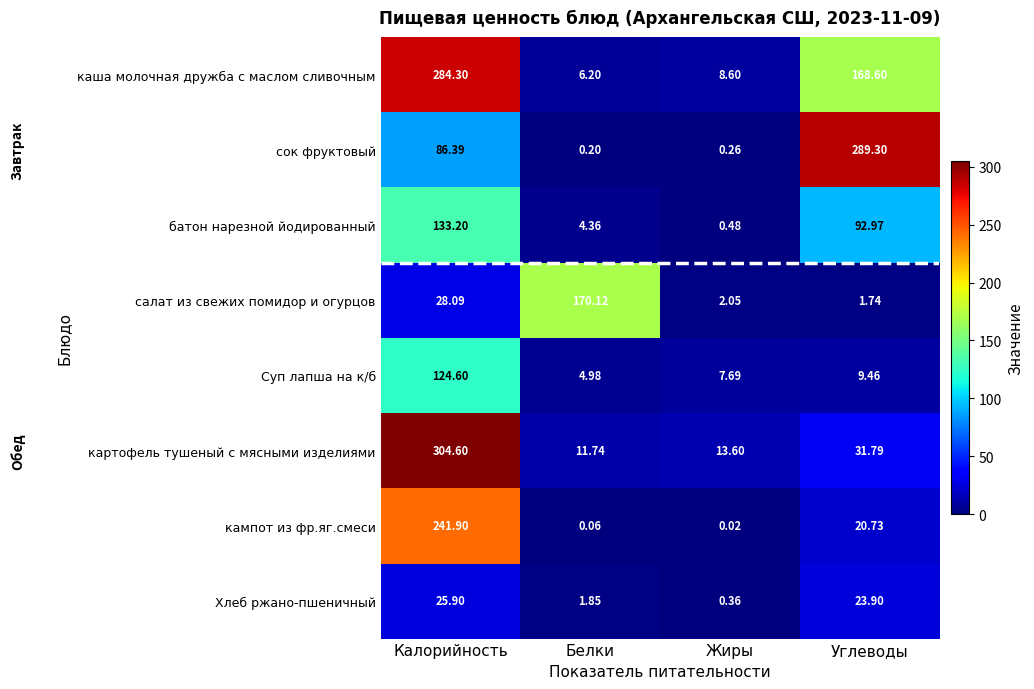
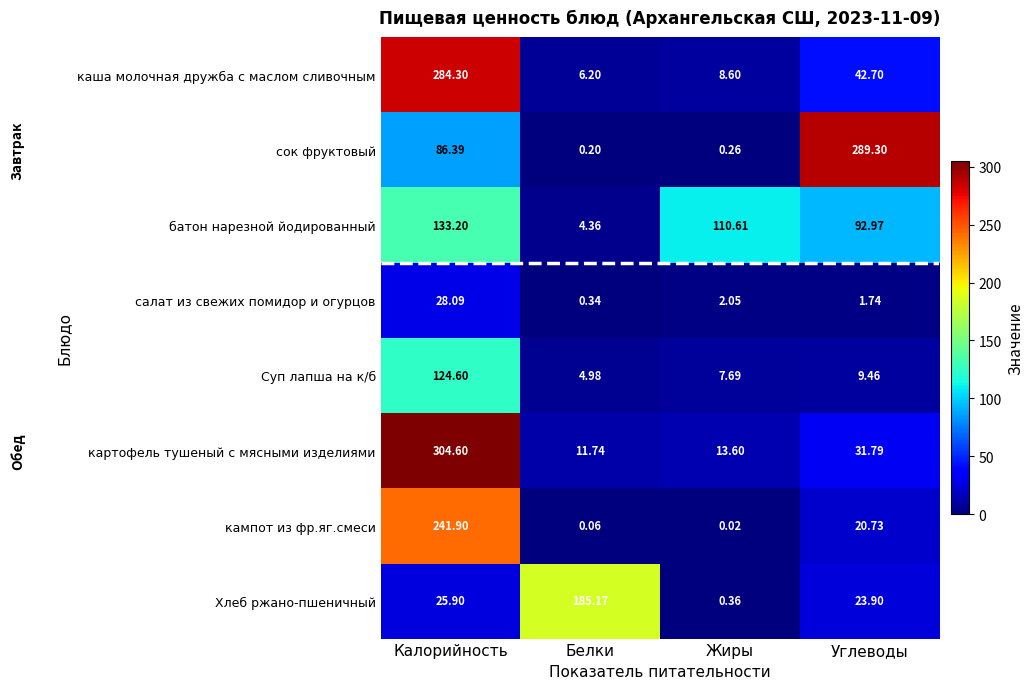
  {
    "каша молочная дружба с маслом сливочным": {
      "Калорийность": 284.30,
      "Белки": 6.20,
      "Жиры": 8.60,
-     "Углеводы": 168.60
+     "Углеводы": 42.70
    },
    "сок фруктовый": {
      "Калорийность": 86.39,
      "Белки": 0.20,
      "Жиры": 0.26,
      "Углеводы": 289.30
    },
    "батон нарезной йодированный": {
      "Калорийность": 133.20,
      "Белки": 4.36,
-     "Жиры": 0.48,
+     "Жиры": 110.61,
      "Углеводы": 92.97
    },
    "салат из свежих помидор и огурцов": {
      "Калорийность": 28.09,
-     "Белки": 170.12,
+     "Белки": 0.34,
      "Жиры": 2.05,
      "Углеводы": 1.74
    },
    "Суп лапша на к/б": {
      "Калорийность": 124.60,
      "Белки": 4.98,
      "Жиры": 7.69,
      "Углеводы": 9.46
    },
    "картофель тушеный с мясными изделиями": {
      "Калорийность": 304.60,
      "Белки": 11.74,
      "Жиры": 13.60,
      "Углеводы": 31.79
    },
    "кампот из фр.яг.смеси": {
      "Калорийность": 241.90,
      "Белки": 0.06,
      "Жиры": 0.02,
      "Углеводы": 20.73
    },
    "Хлеб ржано-пшеничный": {
      "Калорийность": 25.90,
-     "Белки": 1.85,
+     "Белки": 185.17,
      "Жиры": 0.36,
      "Углеводы": 23.90
    }
  }
